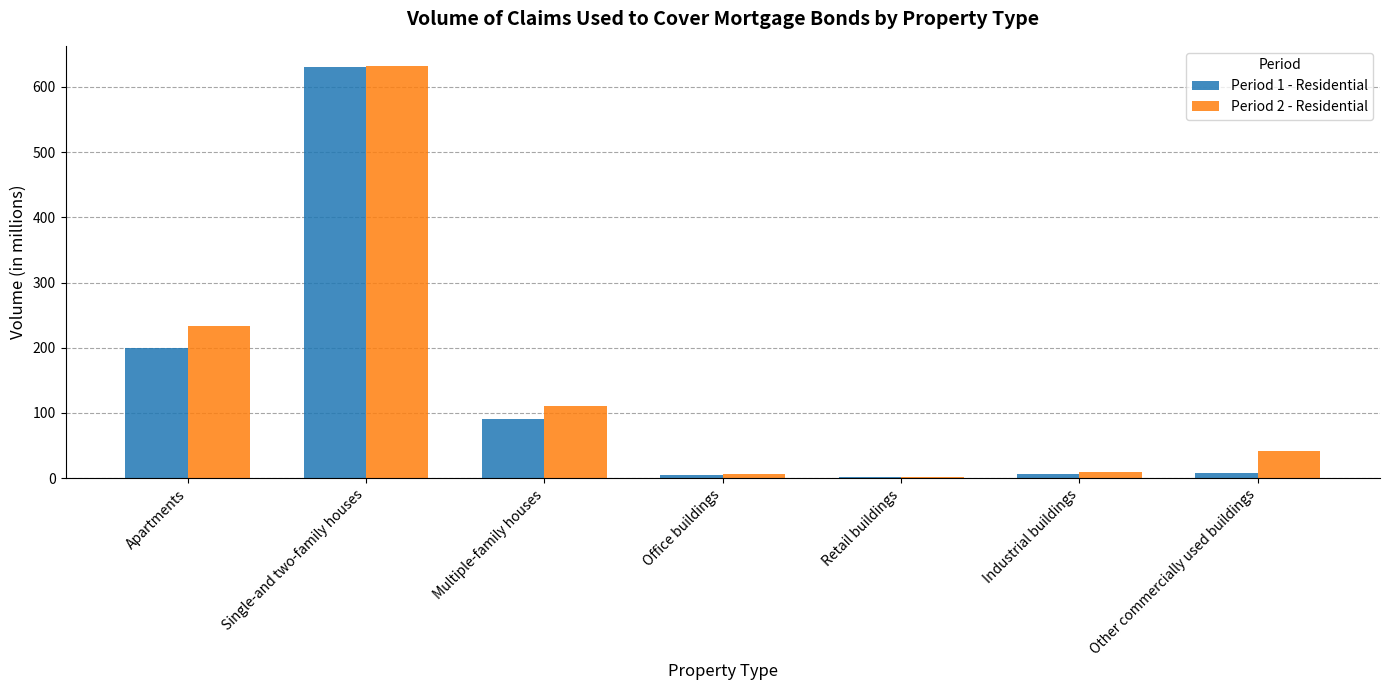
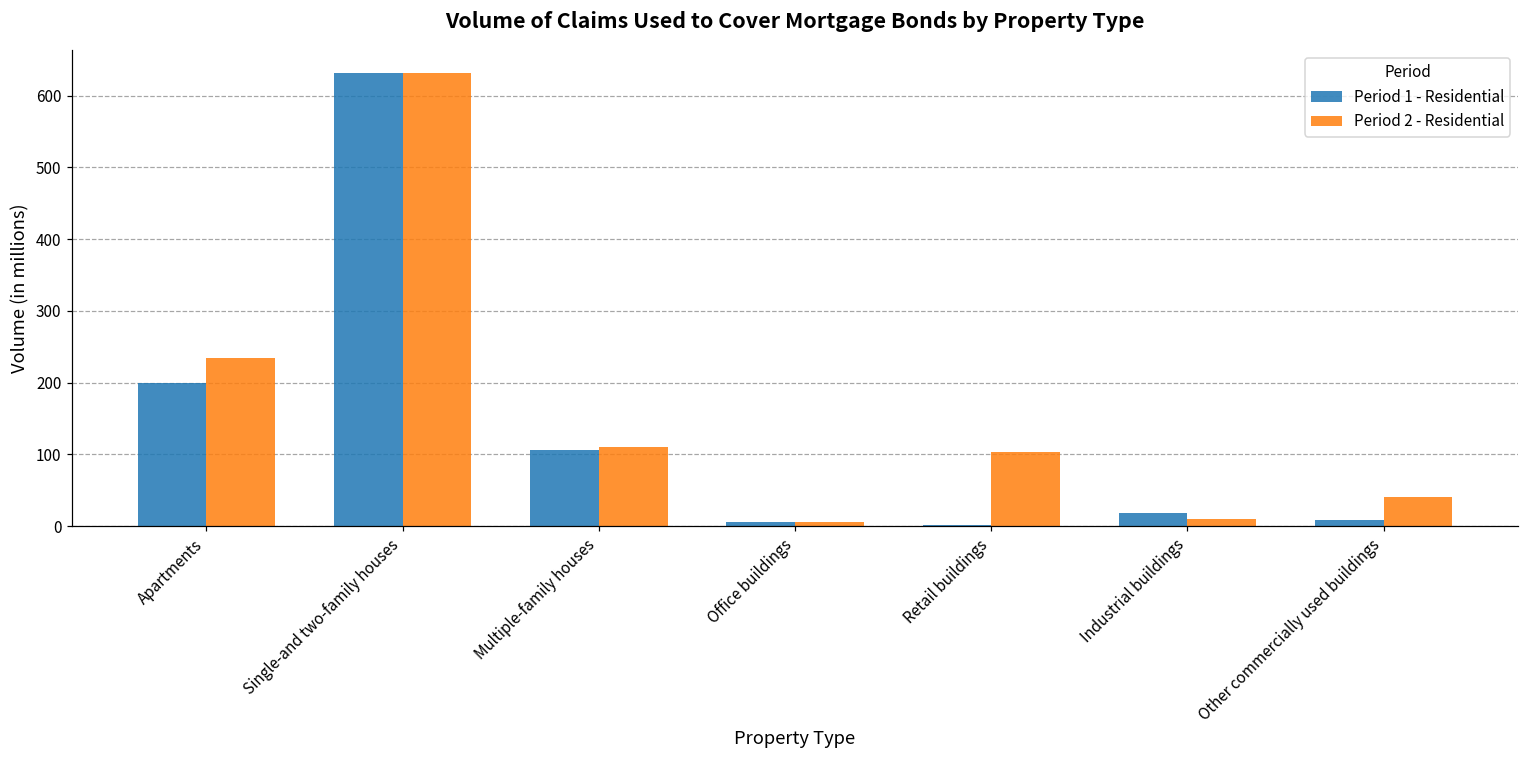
  {
    "Period 1 - Residential": {
      "Apartments": 200,
      "Single-and two-family houses": 630,
-     "Multiple-family houses": 90,
+     "Multiple-family houses": 110,
      "Office buildings": 10,
-     "Industrial buildings": 10,
+     "Industrial buildings": 20,
      "Other commercially used buildings": 10
    },
    "Period 2 - Residential": {
      "Apartments": 230,
      "Single-and two-family houses": 630,
      "Multiple-family houses": 110,
      "Office buildings": 10,
-     "Retail buildings": 0,
+     "Retail buildings": 100,
      "Industrial buildings": 10,
      "Other commercially used buildings": 40
    }
  }
